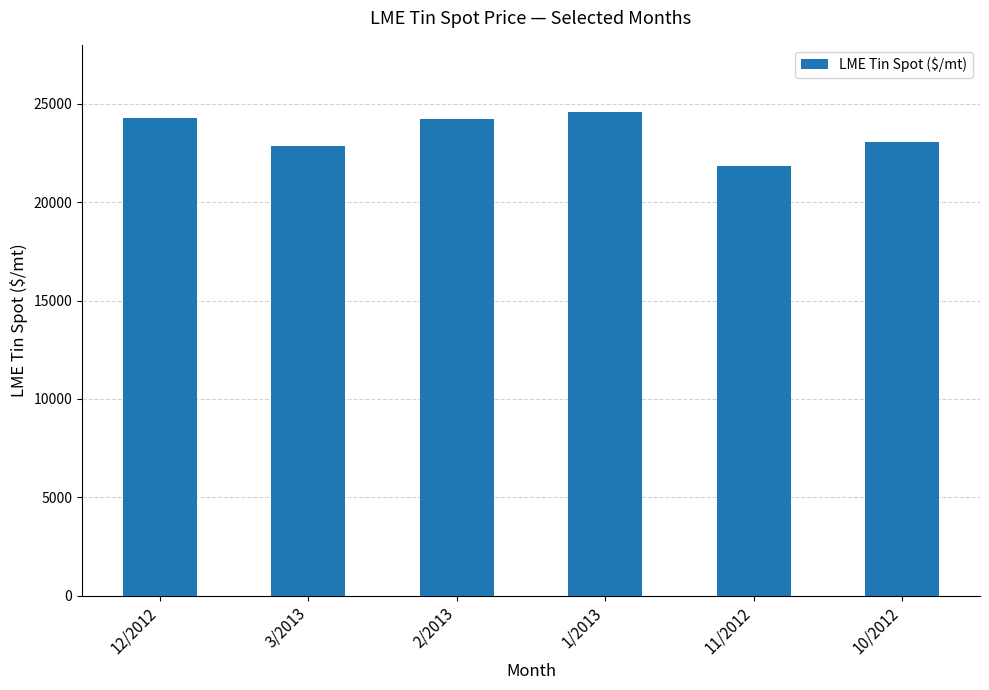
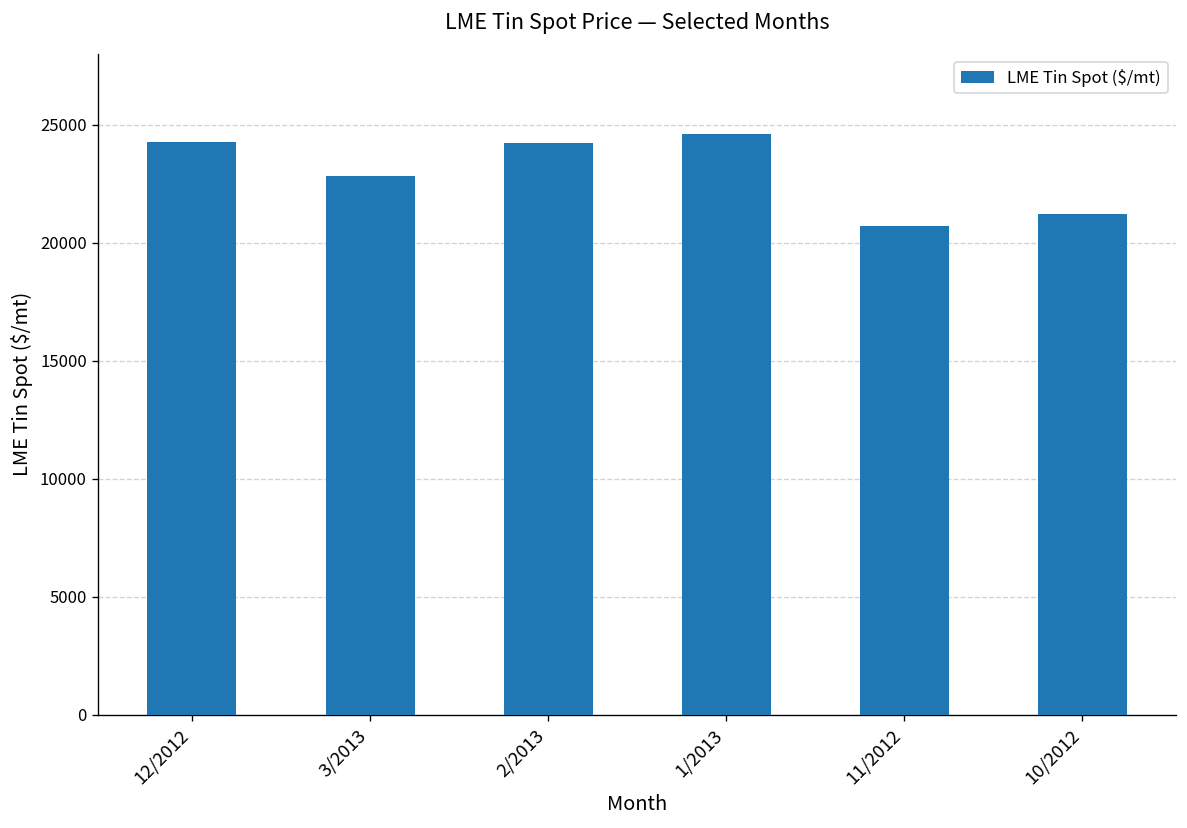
  {
    "12/2012": 24300,
    "3/2013": 22800,
    "2/2013": 24200,
    "1/2013": 24600,
-   "11/2012": 21800,
-   "10/2012": 23100
+   "11/2012": 20700,
+   "10/2012": 21200
  }
